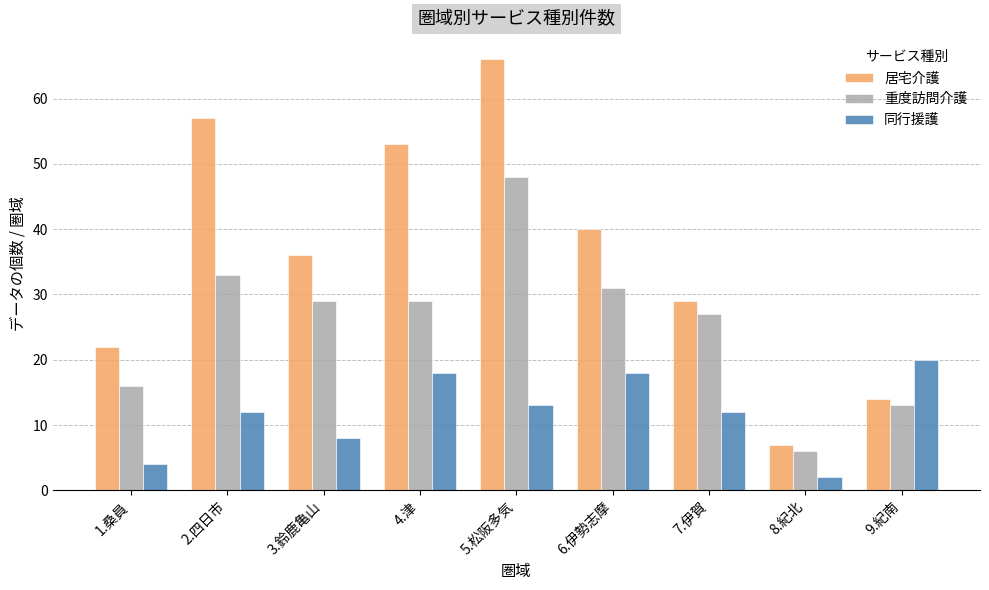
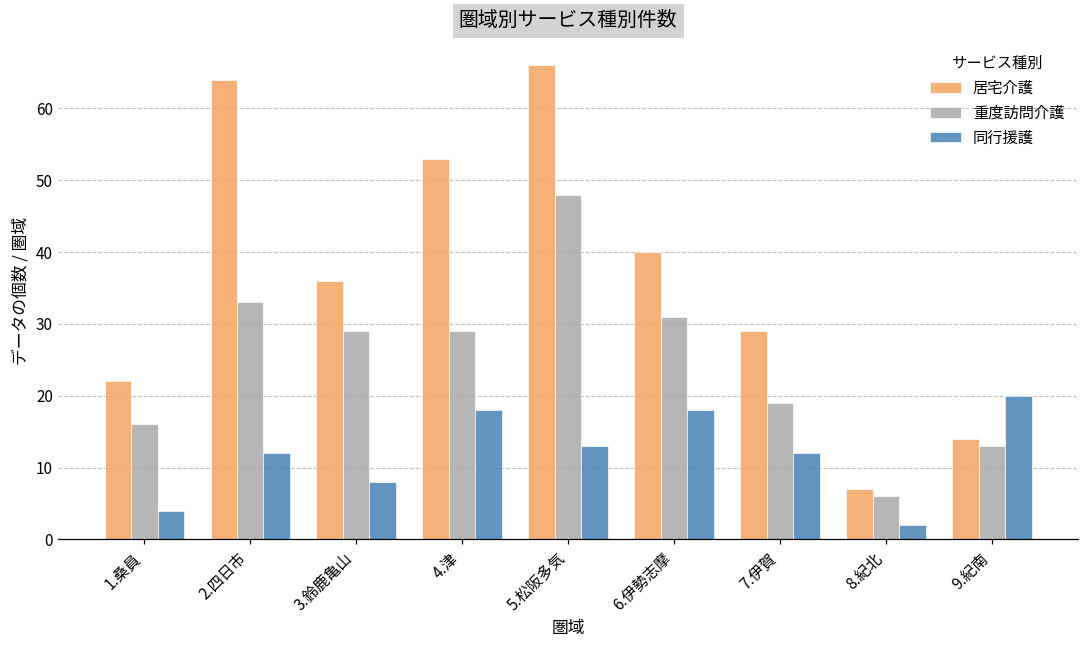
  {
    "居宅介護": {
      "1.桑員": 22,
-     "2.四日市": 57,
+     "2.四日市": 64,
      "3.鈴鹿亀山": 36,
      "4.津": 53,
      "5.松阪多気": 66,
      "6.伊勢志摩": 40,
      "7.伊賀": 29,
      "8.紀北": 7,
      "9.紀南": 14
    },
    "重度訪問介護": {
      "1.桑員": 16,
      "2.四日市": 33,
      "3.鈴鹿亀山": 29,
      "4.津": 29,
      "5.松阪多気": 48,
      "6.伊勢志摩": 31,
-     "7.伊賀": 27,
+     "7.伊賀": 19,
      "8.紀北": 6,
      "9.紀南": 13
    },
    "同行援護": {
      "1.桑員": 4,
      "2.四日市": 12,
      "3.鈴鹿亀山": 8,
      "4.津": 18,
      "5.松阪多気": 13,
      "6.伊勢志摩": 18,
      "7.伊賀": 12,
      "8.紀北": 2,
      "9.紀南": 20
    }
  }
